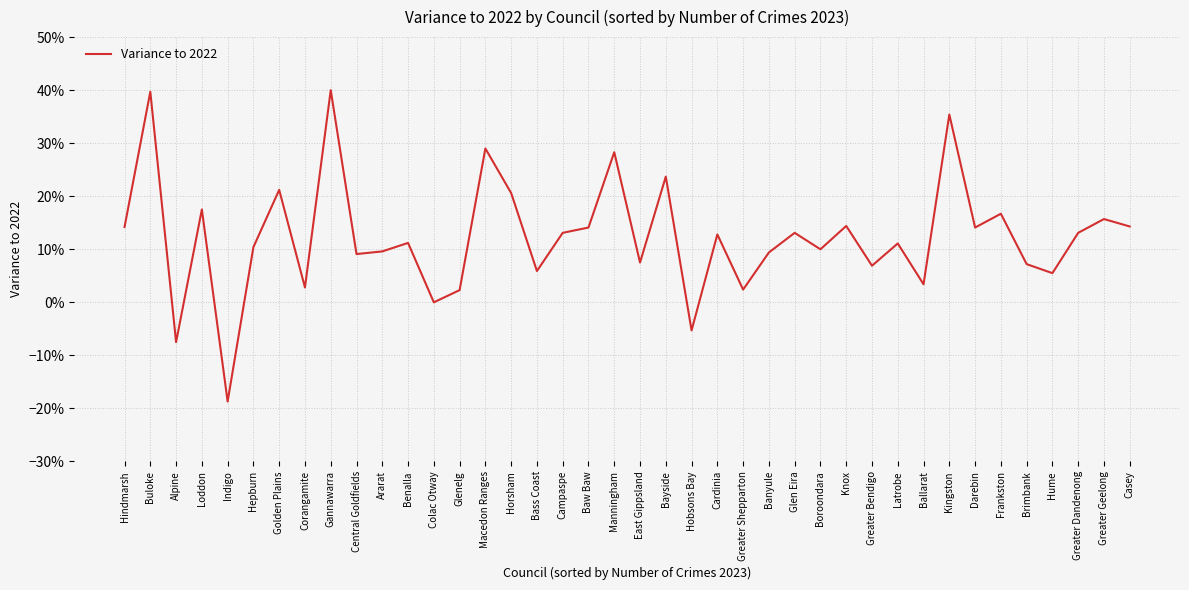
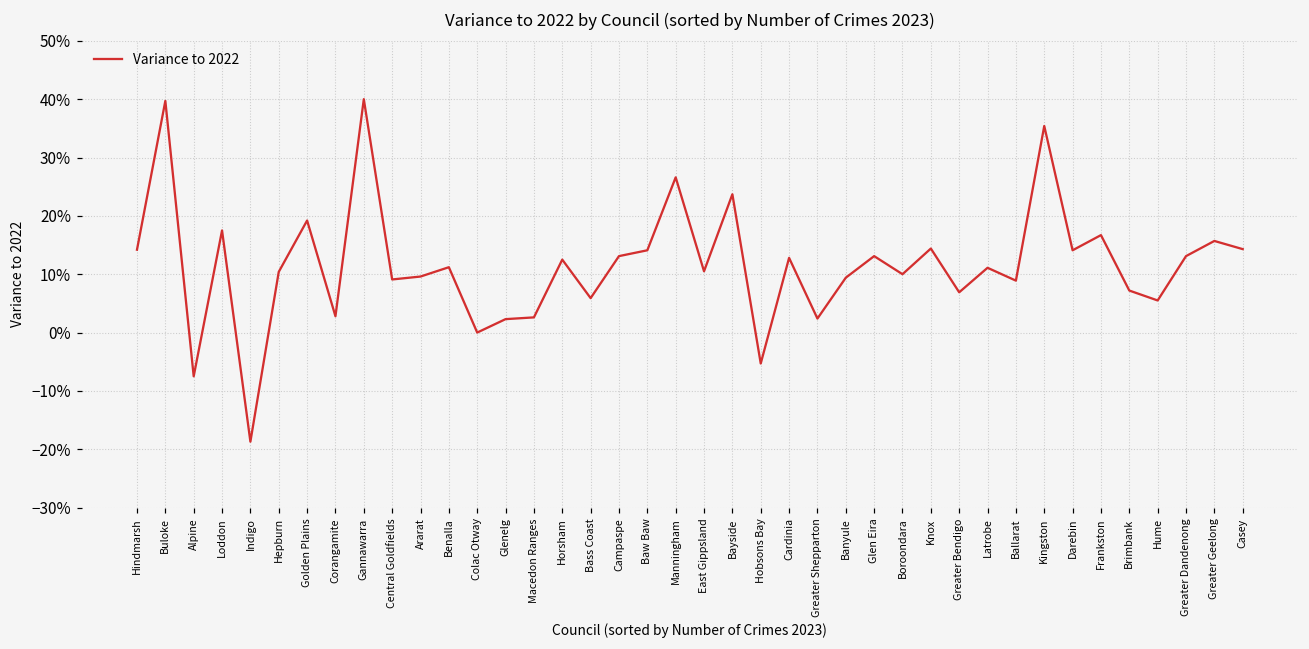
  {
    "Hindmarsh": "14%",
    "Buloke": "40%",
    "Alpine": "-8%",
    "Loddon": "18%",
    "Indigo": "-19%",
    "Hepburn": "10%",
-   "Golden Plains": "21%",
+   "Golden Plains": "19%",
    "Corangamite": "3%",
    "Gannawarra": "40%",
    "Central Goldfields": "9%",
    "Ararat": "10%",
    "Benalla": "11%",
    "Colac Otway": "0%",
    "Glenelg": "2%",
-   "Macedon Ranges": "29%",
-   "Horsham": "21%",
+   "Macedon Ranges": "3%",
+   "Horsham": "13%",
    "Bass Coast": "6%",
    "Campaspe": "13%",
    "Baw Baw": "14%",
-   "Manningham": "28%",
-   "East Gippsland": "8%",
+   "Manningham": "27%",
+   "East Gippsland": "11%",
    "Bayside": "24%",
    "Hobsons Bay": "-5%",
    "Cardinia": "13%",
    "Greater Shepparton": "2%",
    "Banyule": "9%",
    "Glen Eira": "13%",
    "Boroondara": "10%",
    "Knox": "14%",
    "Greater Bendigo": "7%",
    "Latrobe": "11%",
-   "Ballarat": "3%",
+   "Ballarat": "9%",
    "Kingston": "35%",
    "Darebin": "14%",
    "Frankston": "17%",
    "Brimbank": "7%",
    "Hume": "6%",
    "Greater Dandenong": "13%",
    "Greater Geelong": "16%",
    "Casey": "14%"
  }
